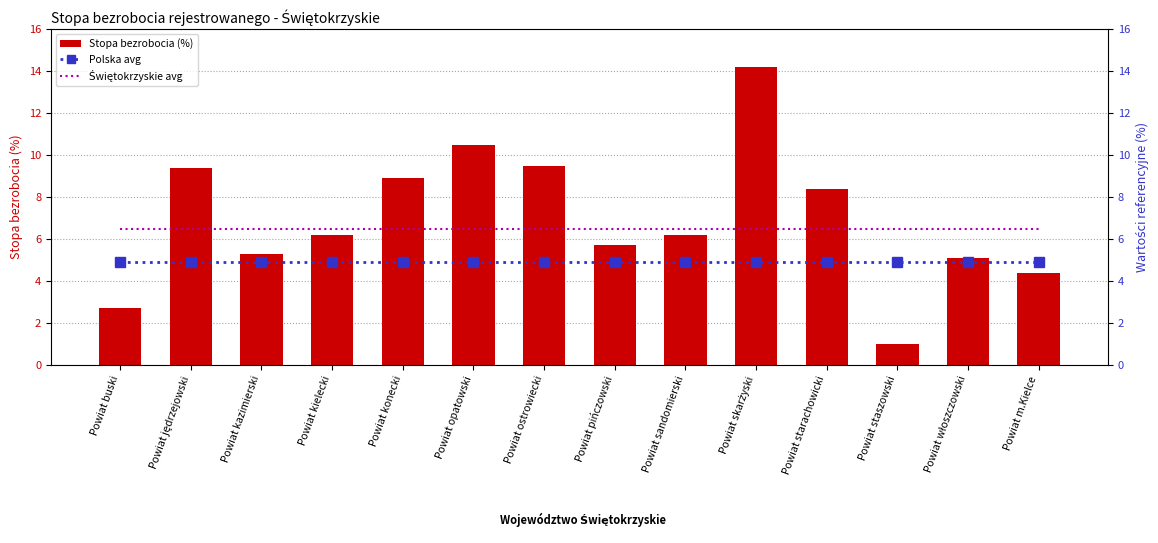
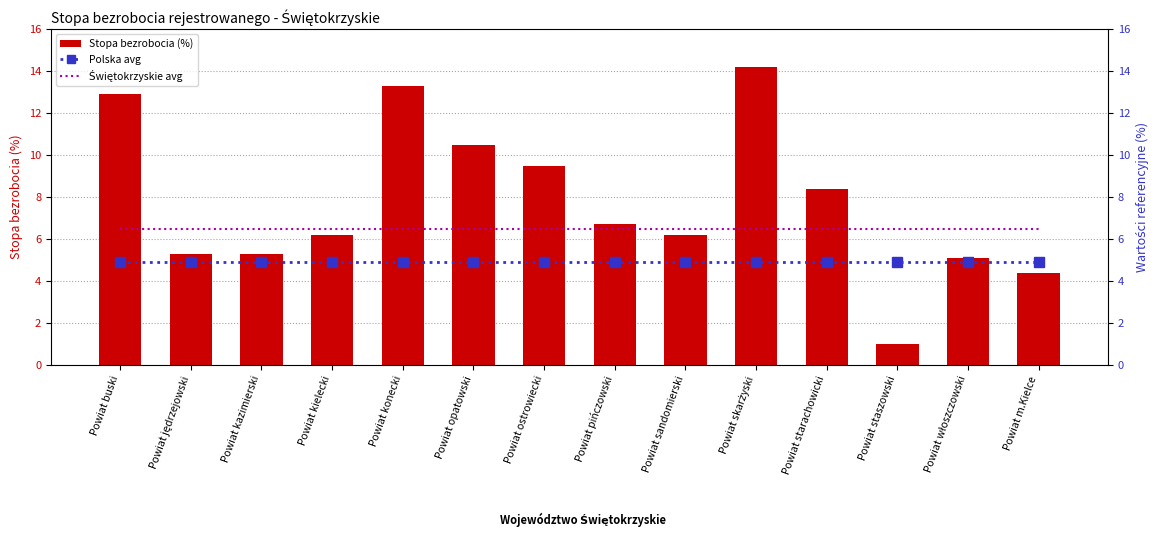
  {
    "Stopa bezrobocia (%)": {
-     "Powiat buski": 2.7,
-     "Powiat jędrzejowski": 9.4,
+     "Powiat buski": 12.9,
+     "Powiat jędrzejowski": 5.3,
      "Powiat kazimierski": 5.3,
      "Powiat kielecki": 6.2,
-     "Powiat konecki": 8.9,
+     "Powiat konecki": 13.3,
      "Powiat opatowski": 10.5,
      "Powiat ostrowiecki": 9.5,
-     "Powiat pińczowski": 5.7,
+     "Powiat pińczowski": 6.7,
      "Powiat sandomierski": 6.2,
      "Powiat skarżyski": 14.2,
      "Powiat starachowicki": 8.4,
      "Powiat staszowski": 1.0,
      "Powiat włoszczowski": 5.1,
      "Powiat m.Kielce": 4.4
    },
    "Polska avg": {
      "Powiat buski": 4.9,
      "Powiat jędrzejowski": 4.9,
      "Powiat kazimierski": 4.9,
      "Powiat kielecki": 4.9,
      "Powiat konecki": 4.9,
      "Powiat opatowski": 4.9,
      "Powiat ostrowiecki": 4.9,
      "Powiat pińczowski": 4.9,
      "Powiat sandomierski": 4.9,
      "Powiat skarżyski": 4.9,
      "Powiat starachowicki": 4.9,
      "Powiat staszowski": 4.9,
      "Powiat włoszczowski": 4.9,
      "Powiat m.Kielce": 4.9
    },
    "Świętokrzyskie avg": {
      "Powiat buski": 6.5,
      "Powiat jędrzejowski": 6.5,
      "Powiat kazimierski": 6.5,
      "Powiat kielecki": 6.5,
      "Powiat konecki": 6.5,
      "Powiat opatowski": 6.5,
      "Powiat ostrowiecki": 6.5,
      "Powiat pińczowski": 6.5,
      "Powiat sandomierski": 6.5,
      "Powiat skarżyski": 6.5,
      "Powiat starachowicki": 6.5,
      "Powiat staszowski": 6.5,
      "Powiat włoszczowski": 6.5,
      "Powiat m.Kielce": 6.5
    }
  }
